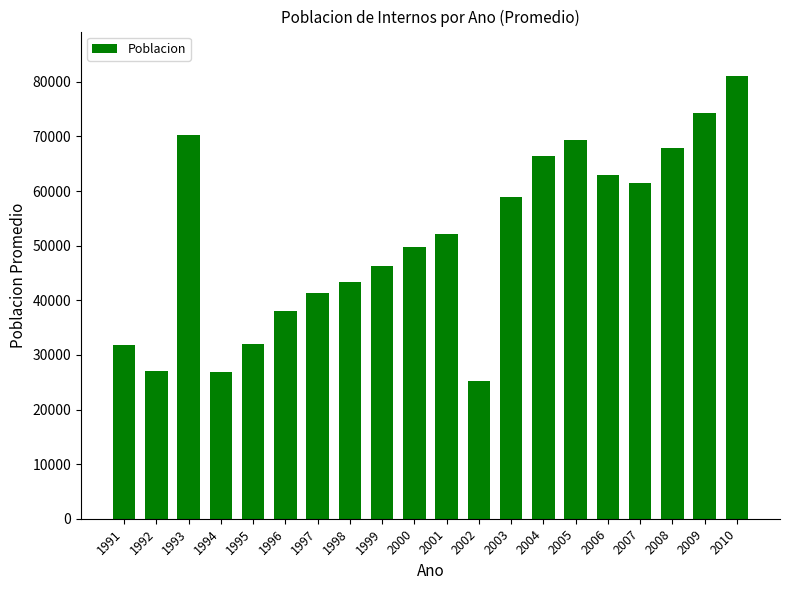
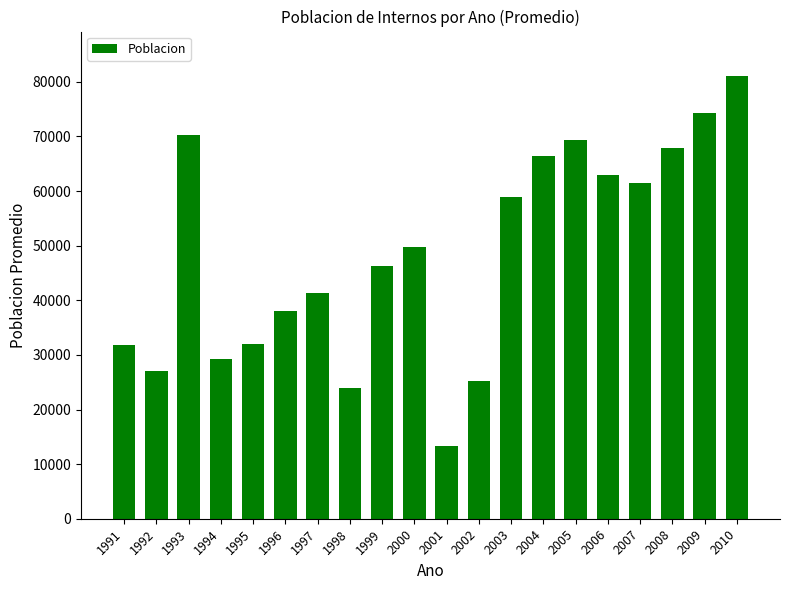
  {
    "1991": 32000,
    "1992": 27000,
    "1993": 70000,
-   "1994": 27000,
+   "1994": 29000,
    "1995": 32000,
    "1996": 38000,
    "1997": 41000,
-   "1998": 43000,
+   "1998": 24000,
    "1999": 46000,
    "2000": 50000,
-   "2001": 52000,
+   "2001": 13000,
    "2002": 25000,
    "2003": 59000,
    "2004": 66000,
    "2005": 69000,
    "2006": 63000,
    "2007": 62000,
    "2008": 68000,
    "2009": 74000,
    "2010": 81000
  }
